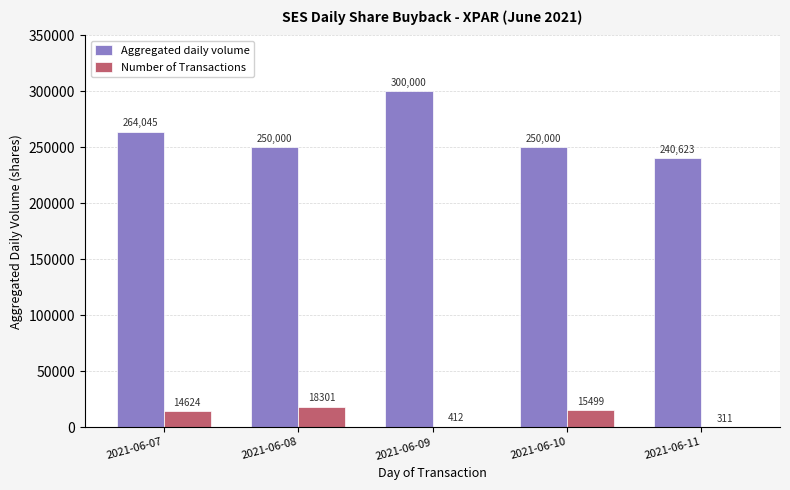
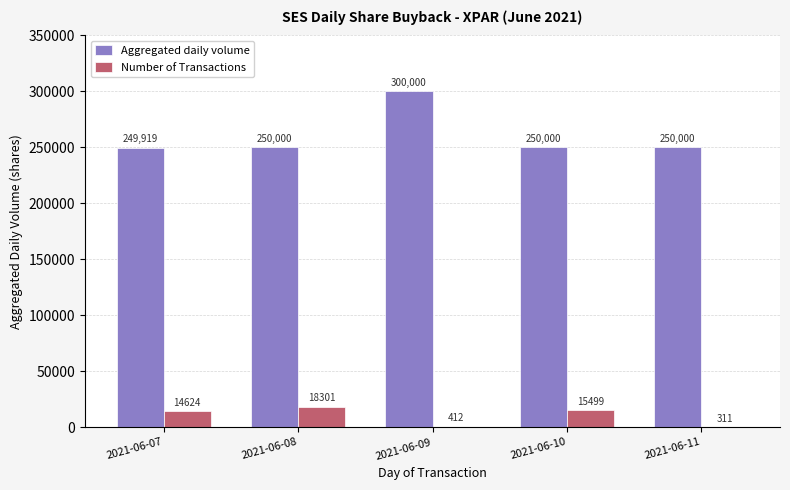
  {
    "Aggregated daily volume": {
-     "2021-06-07": "264,045",
+     "2021-06-07": "249,919",
      "2021-06-08": "250,000",
      "2021-06-09": "300,000",
      "2021-06-10": "250,000",
-     "2021-06-11": "240,623"
+     "2021-06-11": "250,000"
    },
    "Number of Transactions": {
      "2021-06-07": "14624",
      "2021-06-08": "18301",
      "2021-06-09": "412",
      "2021-06-10": "15499",
      "2021-06-11": "311"
    }
  }
